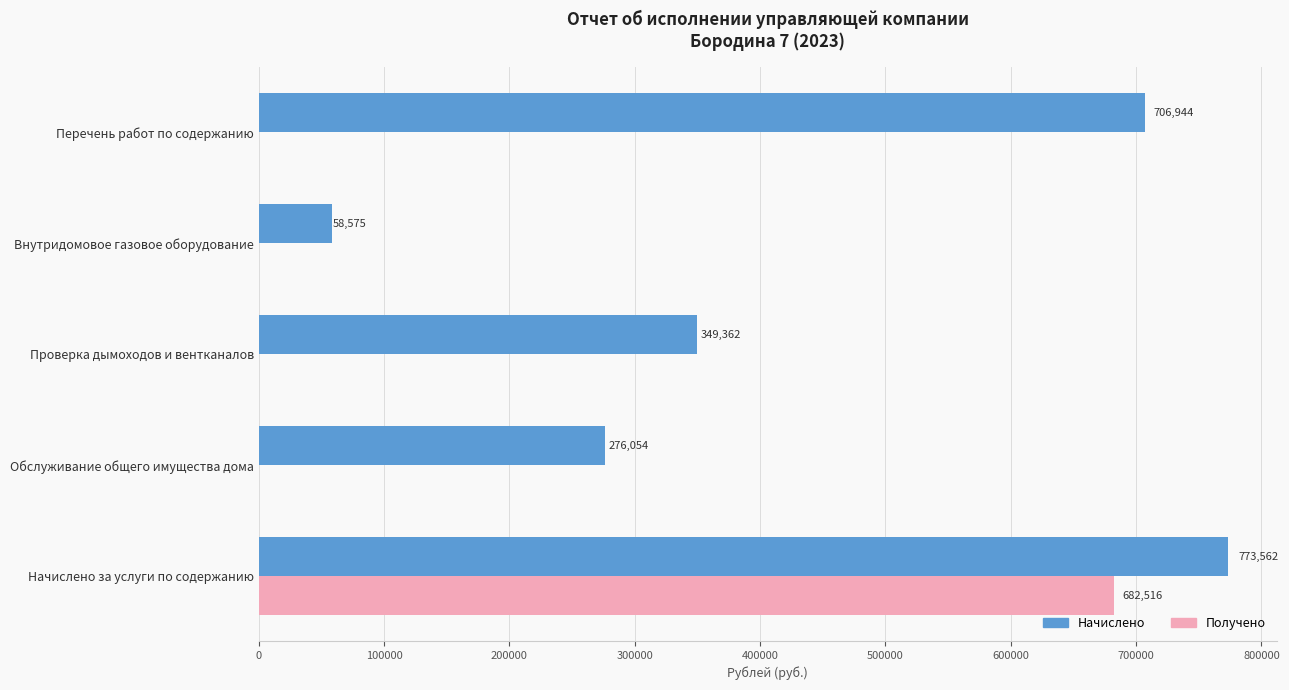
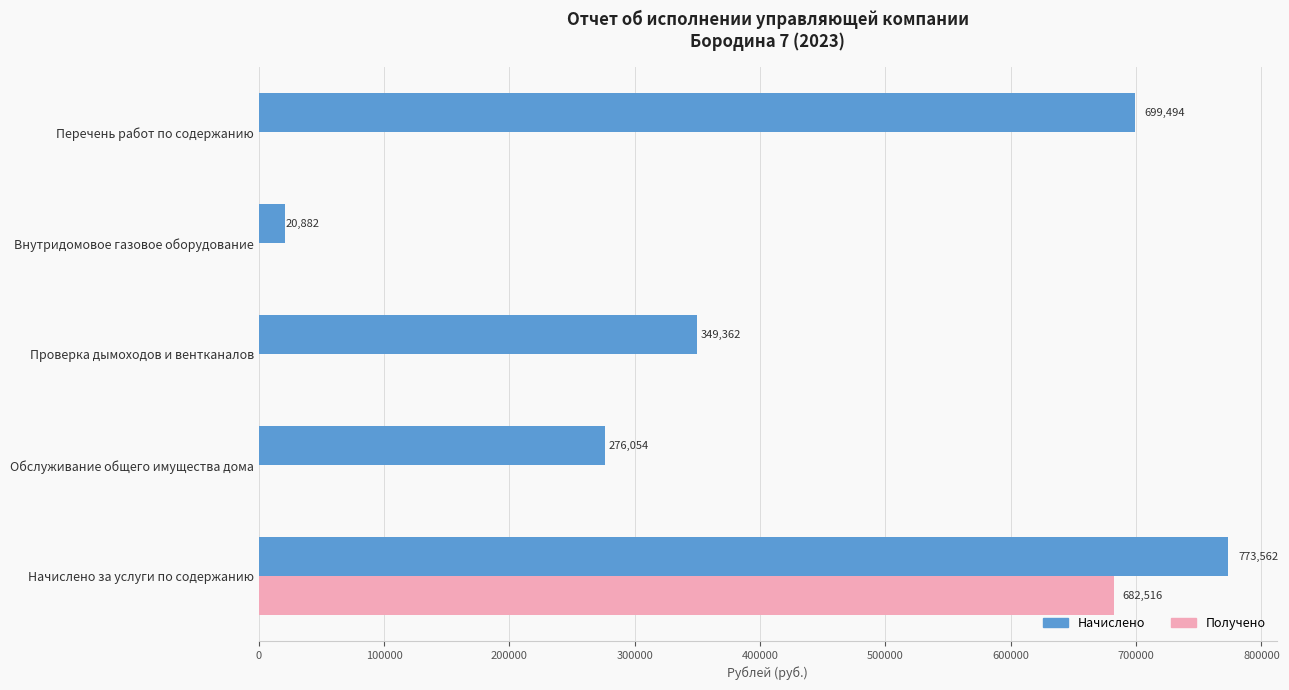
  {
    "Начислено": {
-     "Перечень работ по содержанию": "706,944",
-     "Внутридомовое газовое оборудование": "58,575",
+     "Перечень работ по содержанию": "699,494",
+     "Внутридомовое газовое оборудование": "20,882",
      "Проверка дымоходов и вентканалов": "349,362",
      "Обслуживание общего имущества дома": "276,054",
      "Начислено за услуги по содержанию": "773,562"
    },
    "Получено": {
      "Начислено за услуги по содержанию": "682,516"
    }
  }
